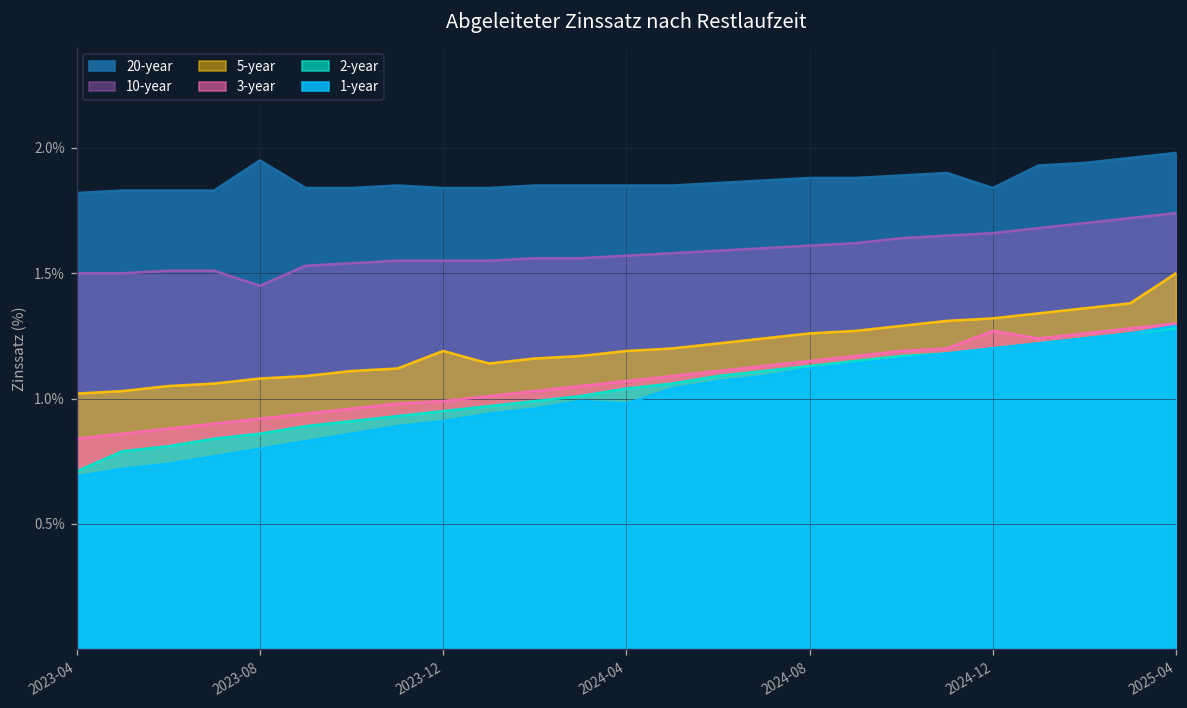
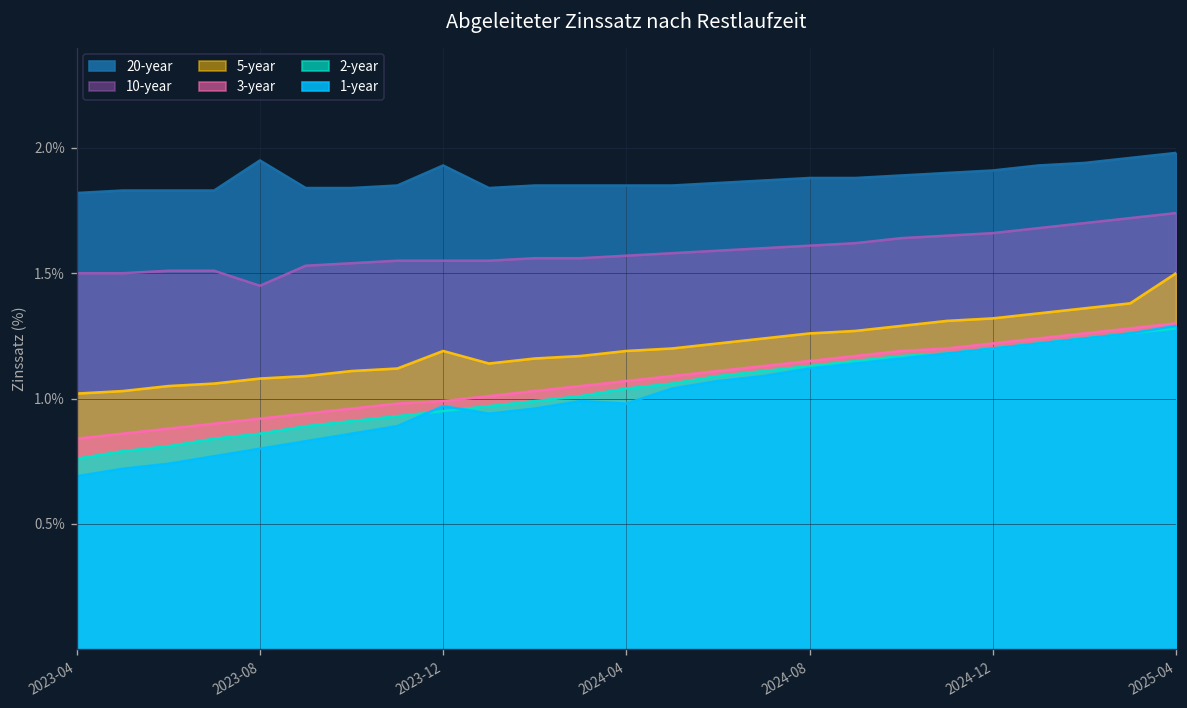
  {
    "20-year": {
      "2023-04": "1.82%",
      "2023-08": "1.95%",
-     "2023-12": "1.84%",
+     "2023-12": "1.93%",
      "2024-04": "1.85%",
      "2024-08": "1.88%",
-     "2024-12": "1.84%",
+     "2024-12": "1.91%",
      "2025-04": "1.98%"
    },
    "10-year": {
      "2023-04": "1.50%",
      "2023-08": "1.45%",
      "2023-12": "1.55%",
      "2024-04": "1.57%",
      "2024-08": "1.61%",
      "2024-12": "1.66%",
      "2025-04": "1.74%"
    },
    "5-year": {
      "2023-04": "1.02%",
      "2023-08": "1.08%",
      "2023-12": "1.19%",
      "2024-04": "1.19%",
      "2024-08": "1.26%",
      "2024-12": "1.32%",
      "2025-04": "1.50%"
    },
    "3-year": {
      "2023-04": "0.84%",
      "2023-08": "0.92%",
      "2023-12": "0.99%",
      "2024-04": "1.07%",
      "2024-08": "1.15%",
-     "2024-12": "1.27%"
+     "2024-12": "1.22%"
    },
    "2-year": {
-     "2023-04": "0.71%",
+     "2023-04": "0.76%",
      "2023-08": "0.86%",
      "2023-12": "0.95%",
      "2024-04": "1.04%"
    },
    "1-year": {
      "2023-04": "0.69%",
      "2023-08": "0.80%",
-     "2023-12": "0.91%",
+     "2023-12": "0.97%",
      "2024-04": "0.98%"
    }
  }
